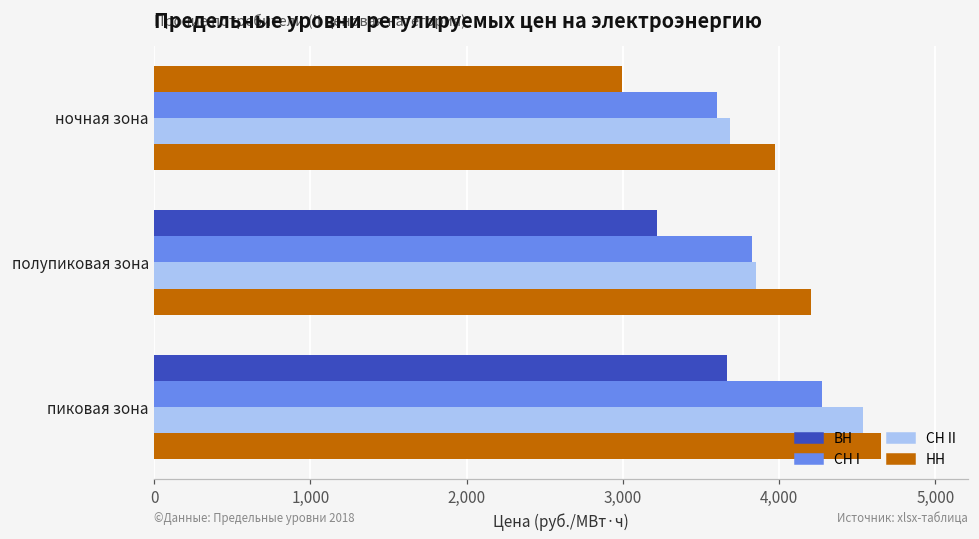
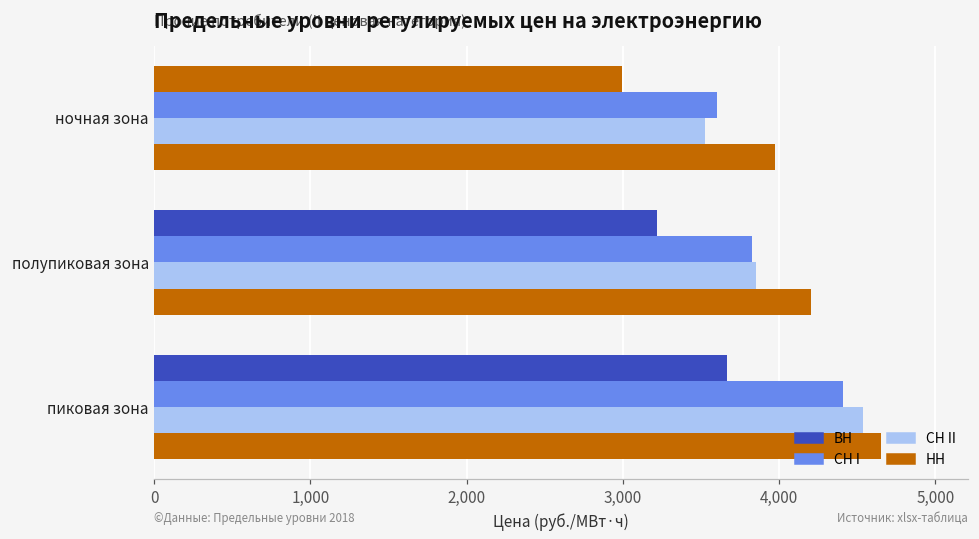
  {
    "СН I": {
      "ночная зона": "3,600",
      "полупиковая зона": "3,830",
-     "пиковая зона": "4,280"
+     "пиковая зона": "4,410"
    },
    "СН II": {
-     "ночная зона": "3,690",
+     "ночная зона": "3,520",
      "полупиковая зона": "3,850",
      "пиковая зона": "4,540"
    }
  }
